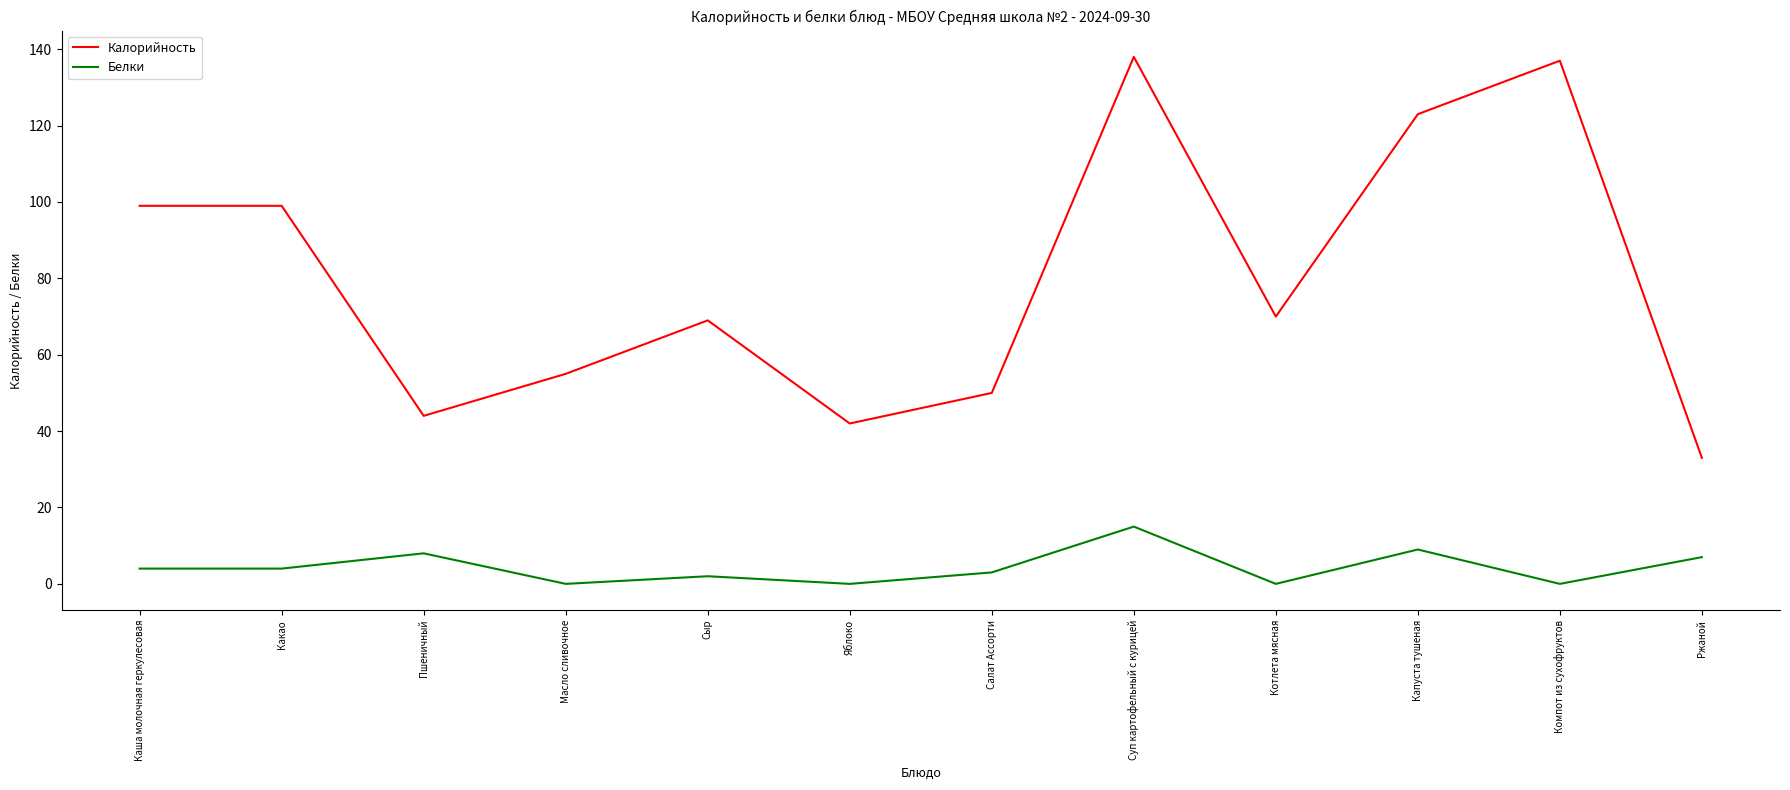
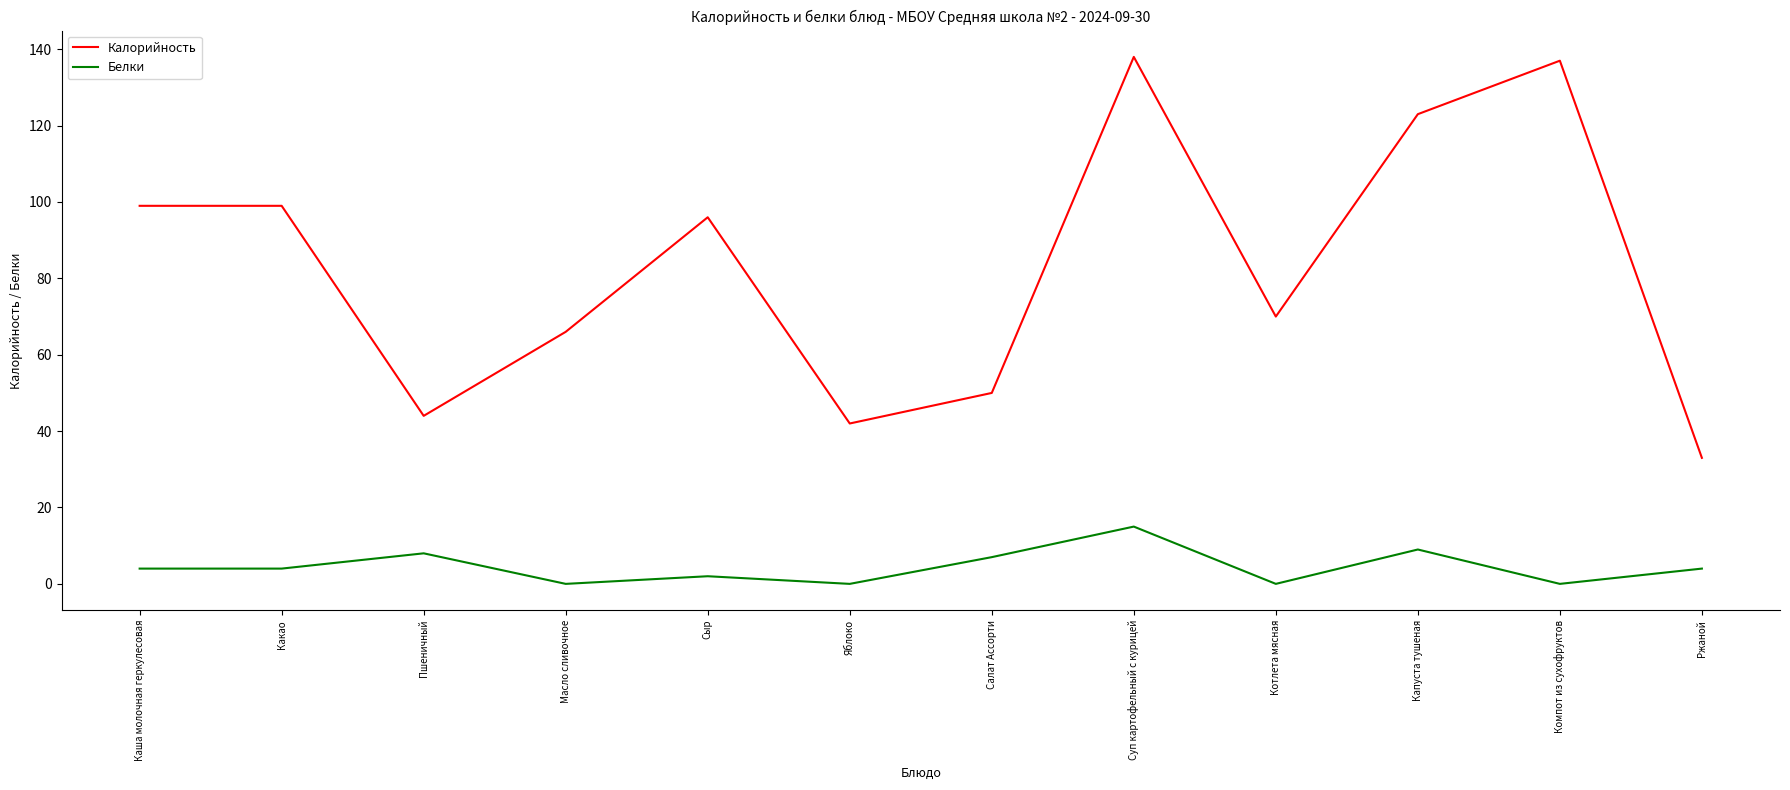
  {
    "Калорийность": {
      "Каша молочная геркулесовая": 99,
      "Какао": 99,
      "Пшеничный": 44,
-     "Масло сливочное": 55,
-     "Сыр": 69,
+     "Масло сливочное": 66,
+     "Сыр": 96,
      "Яблоко": 42,
      "Салат Ассорти": 50,
      "Суп картофельный с курицей": 138,
      "Котлета мясная": 70,
      "Капуста тушеная": 123,
      "Компот из сухофруктов": 137,
      "Ржаной": 33
    },
    "Белки": {
      "Каша молочная геркулесовая": 4,
      "Какао": 4,
      "Пшеничный": 8,
      "Масло сливочное": 0,
      "Сыр": 2,
      "Яблоко": 0,
-     "Салат Ассорти": 3,
+     "Салат Ассорти": 7,
      "Суп картофельный с курицей": 15,
      "Котлета мясная": 0,
      "Капуста тушеная": 9,
      "Компот из сухофруктов": 0,
-     "Ржаной": 7
+     "Ржаной": 4
    }
  }
